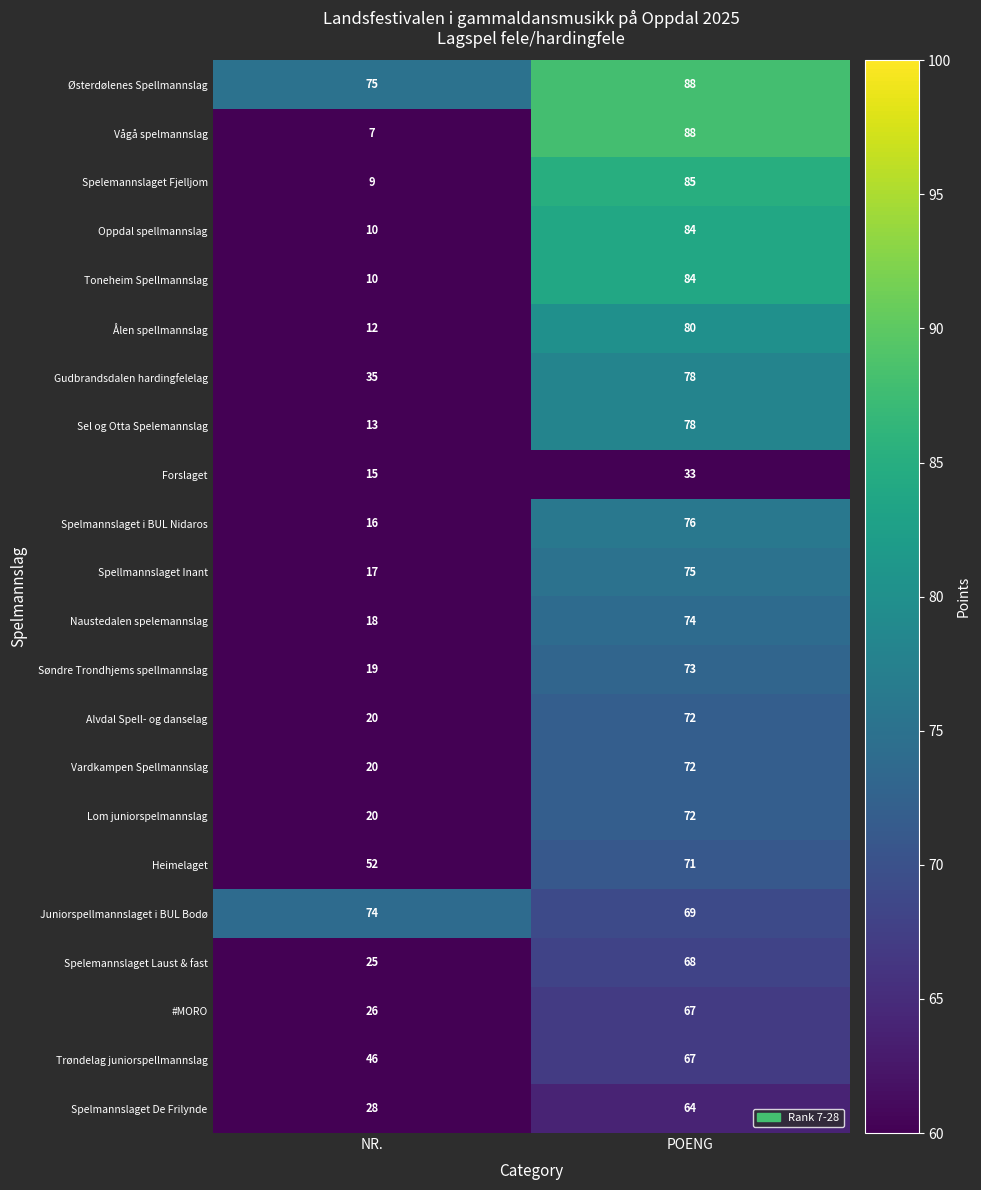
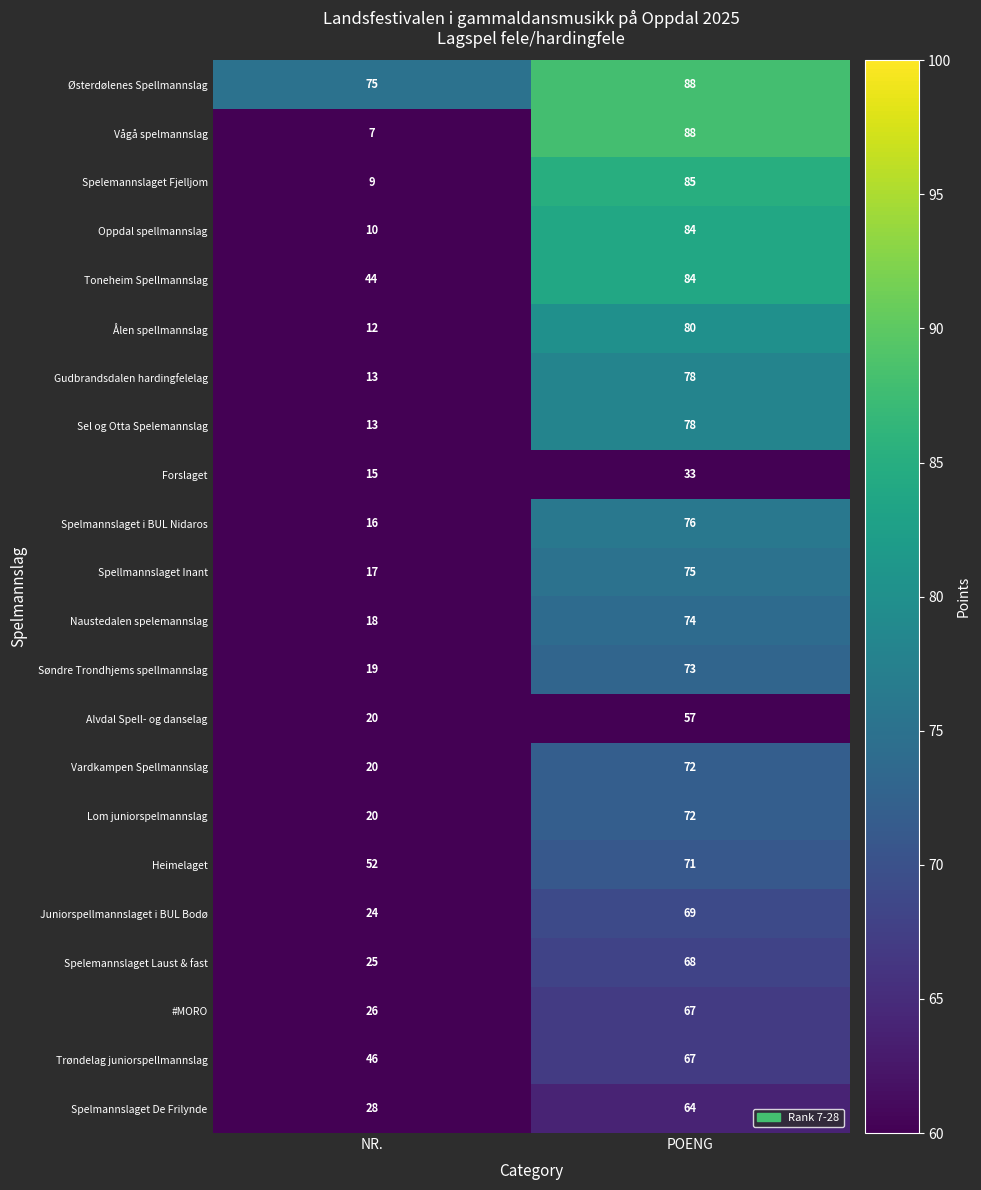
  {
    "Østerdølenes Spellmannslag": {
      "NR.": 75,
      "POENG": 88
    },
    "Vågå spelmannslag": {
      "NR.": 7,
      "POENG": 88
    },
    "Spelemannslaget Fjelljom": {
      "NR.": 9,
      "POENG": 85
    },
    "Oppdal spellmannslag": {
      "NR.": 10,
      "POENG": 84
    },
    "Toneheim Spellmannslag": {
-     "NR.": 10,
+     "NR.": 44,
      "POENG": 84
    },
    "Ålen spellmannslag": {
      "NR.": 12,
      "POENG": 80
    },
    "Gudbrandsdalen hardingfelelag": {
-     "NR.": 35,
+     "NR.": 13,
      "POENG": 78
    },
    "Sel og Otta Spelemannslag": {
      "NR.": 13,
      "POENG": 78
    },
    "Forslaget": {
      "NR.": 15,
      "POENG": 33
    },
    "Spelmannslaget i BUL Nidaros": {
      "NR.": 16,
      "POENG": 76
    },
    "Spellmannslaget Inant": {
      "NR.": 17,
      "POENG": 75
    },
    "Naustedalen spelemannslag": {
      "NR.": 18,
      "POENG": 74
    },
    "Søndre Trondhjems spellmannslag": {
      "NR.": 19,
      "POENG": 73
    },
    "Alvdal Spell- og danselag": {
      "NR.": 20,
-     "POENG": 72
+     "POENG": 57
    },
    "Vardkampen Spellmannslag": {
      "NR.": 20,
      "POENG": 72
    },
    "Lom juniorspelmannslag": {
      "NR.": 20,
      "POENG": 72
    },
    "Heimelaget": {
      "NR.": 52,
      "POENG": 71
    },
    "Juniorspellmannslaget i BUL Bodø": {
-     "NR.": 74,
+     "NR.": 24,
      "POENG": 69
    },
    "Spelemannslaget Laust & fast": {
      "NR.": 25,
      "POENG": 68
    },
    "#MORO": {
      "NR.": 26,
      "POENG": 67
    },
    "Trøndelag juniorspellmannslag": {
      "NR.": 46,
      "POENG": 67
    },
    "Spelmannslaget De Frilynde": {
      "NR.": 28,
      "POENG": 64
    }
  }
